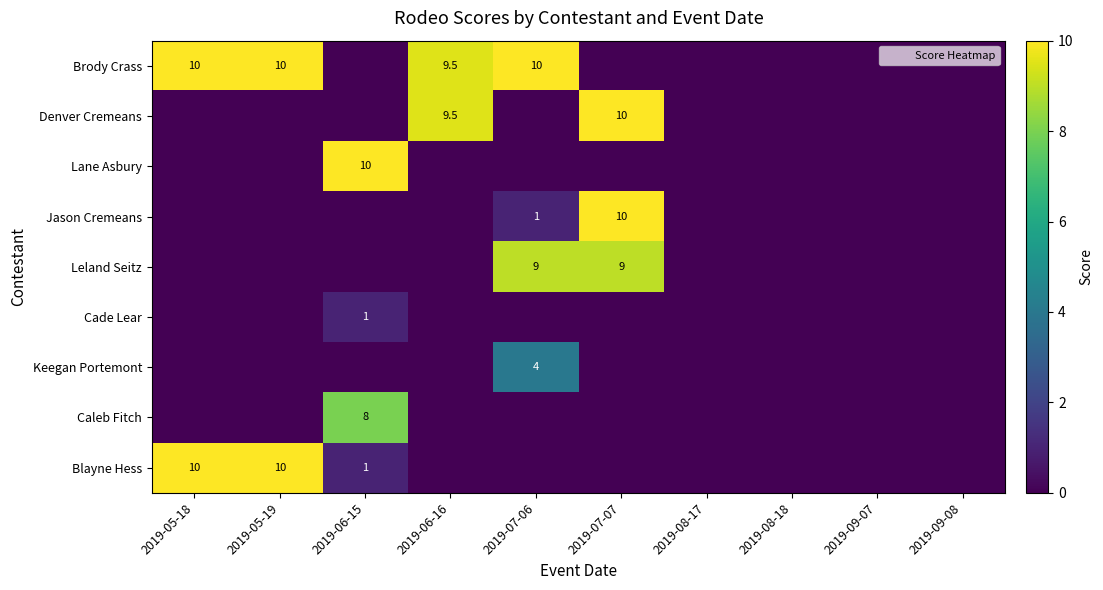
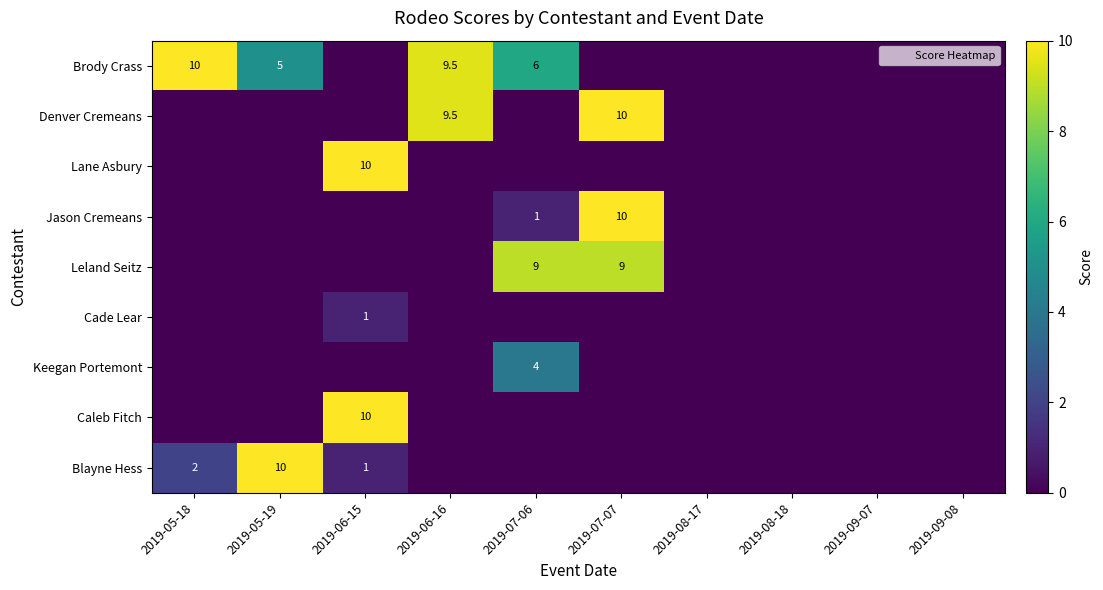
  {
    "Brody Crass": {
      "2019-05-18": 10,
-     "2019-05-19": 10,
+     "2019-05-19": 5,
      "2019-06-16": 9.5,
-     "2019-07-06": 10
+     "2019-07-06": 6
    },
    "Denver Cremeans": {
      "2019-06-16": 9.5,
      "2019-07-07": 10
    },
    "Lane Asbury": {
      "2019-06-15": 10
    },
    "Jason Cremeans": {
      "2019-07-06": 1,
      "2019-07-07": 10
    },
    "Leland Seitz": {
      "2019-07-06": 9,
      "2019-07-07": 9
    },
    "Cade Lear": {
      "2019-06-15": 1
    },
    "Keegan Portemont": {
      "2019-07-06": 4
    },
    "Caleb Fitch": {
-     "2019-06-15": 8
+     "2019-06-15": 10
    },
    "Blayne Hess": {
-     "2019-05-18": 10,
+     "2019-05-18": 2,
      "2019-05-19": 10,
      "2019-06-15": 1
    }
  }
